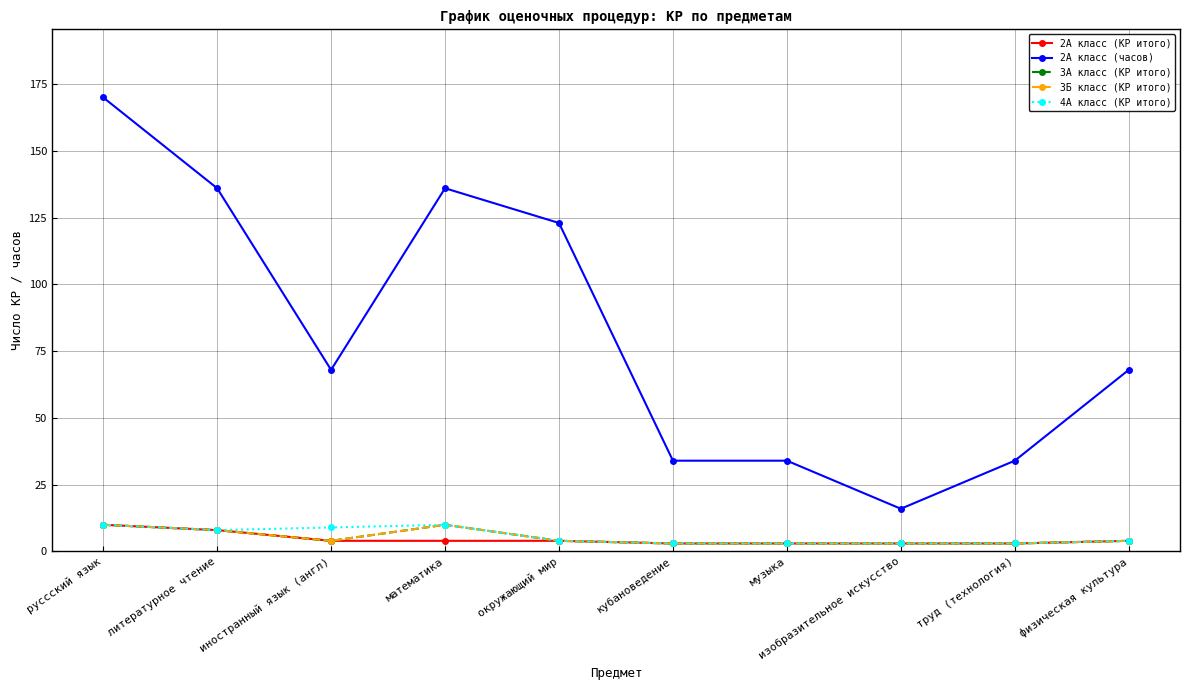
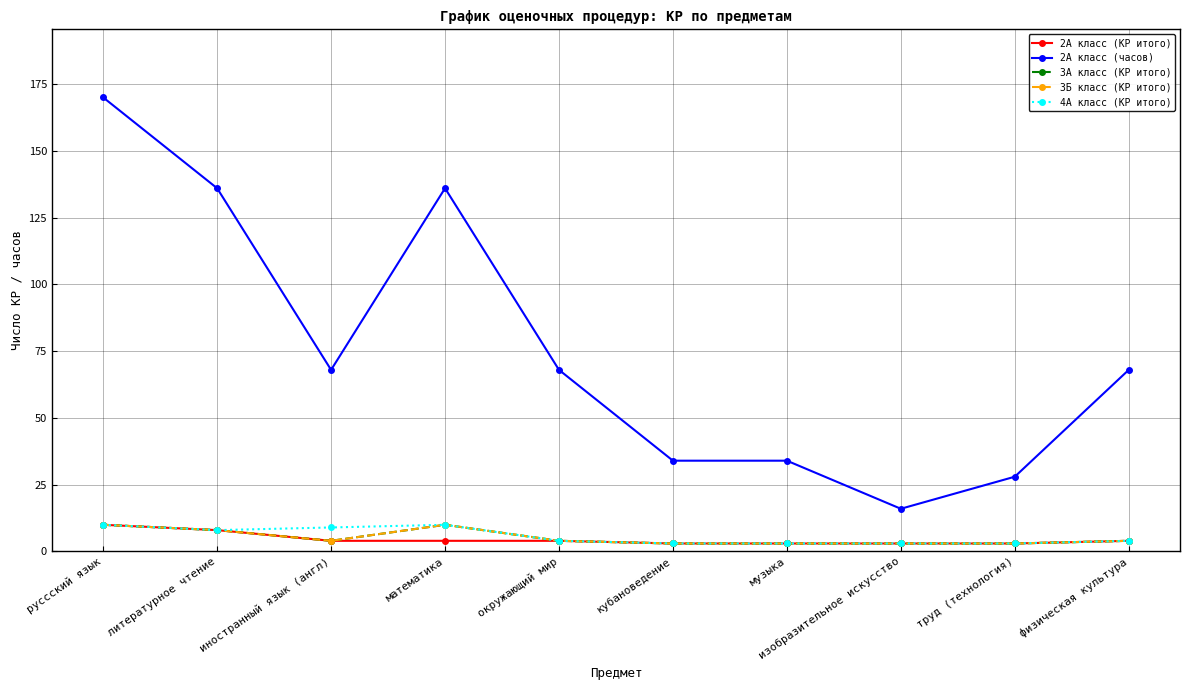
  {
    "2А класс (КР итого)": {
      "математика": 4
    },
    "2А класс (часов)": {
      "руссский язык": 170,
      "литературное чтение": 136,
      "иностранный язык (англ)": 68,
      "математика": 136,
-     "окружающий мир": 123,
+     "окружающий мир": 68,
      "кубановедение": 34,
      "музыка": 34,
      "изобразительное искусство": 16,
-     "труд (технология)": 34,
+     "труд (технология)": 28,
      "физическая культура": 68
    },
    "4А класс (КР итого)": {
      "иностранный язык (англ)": 9
    }
  }
